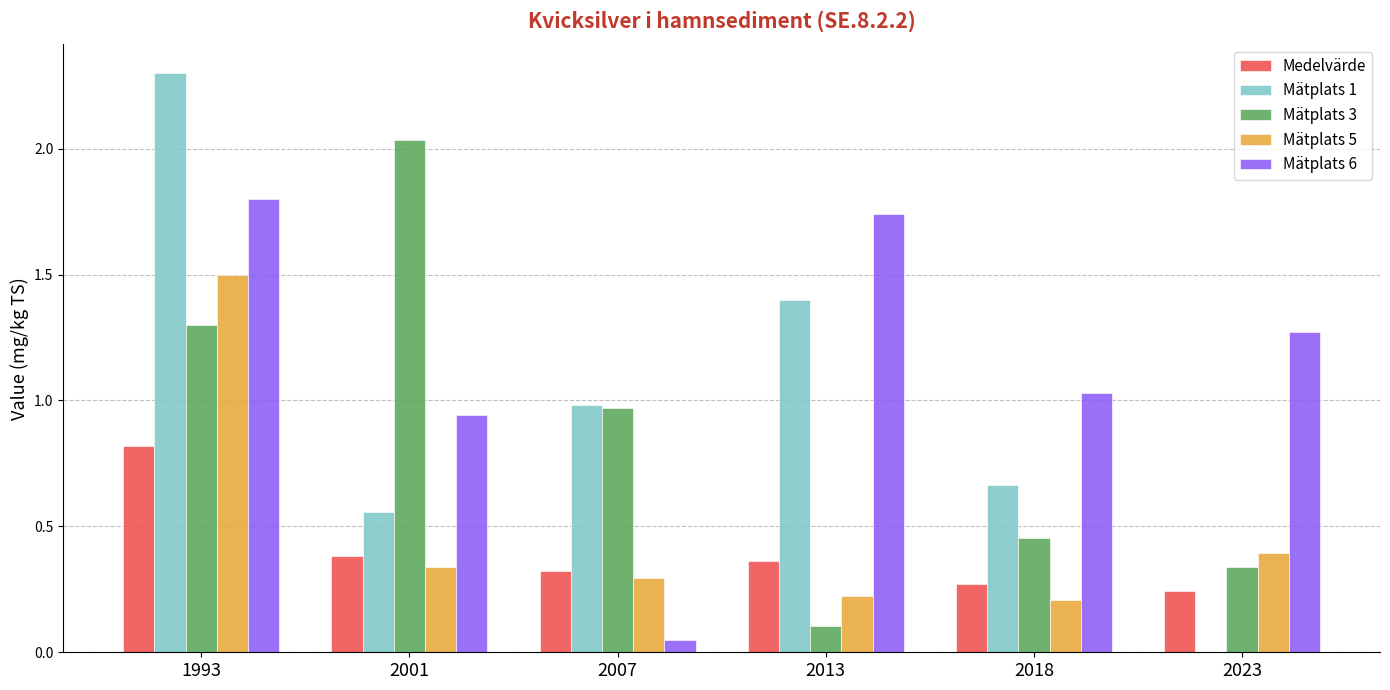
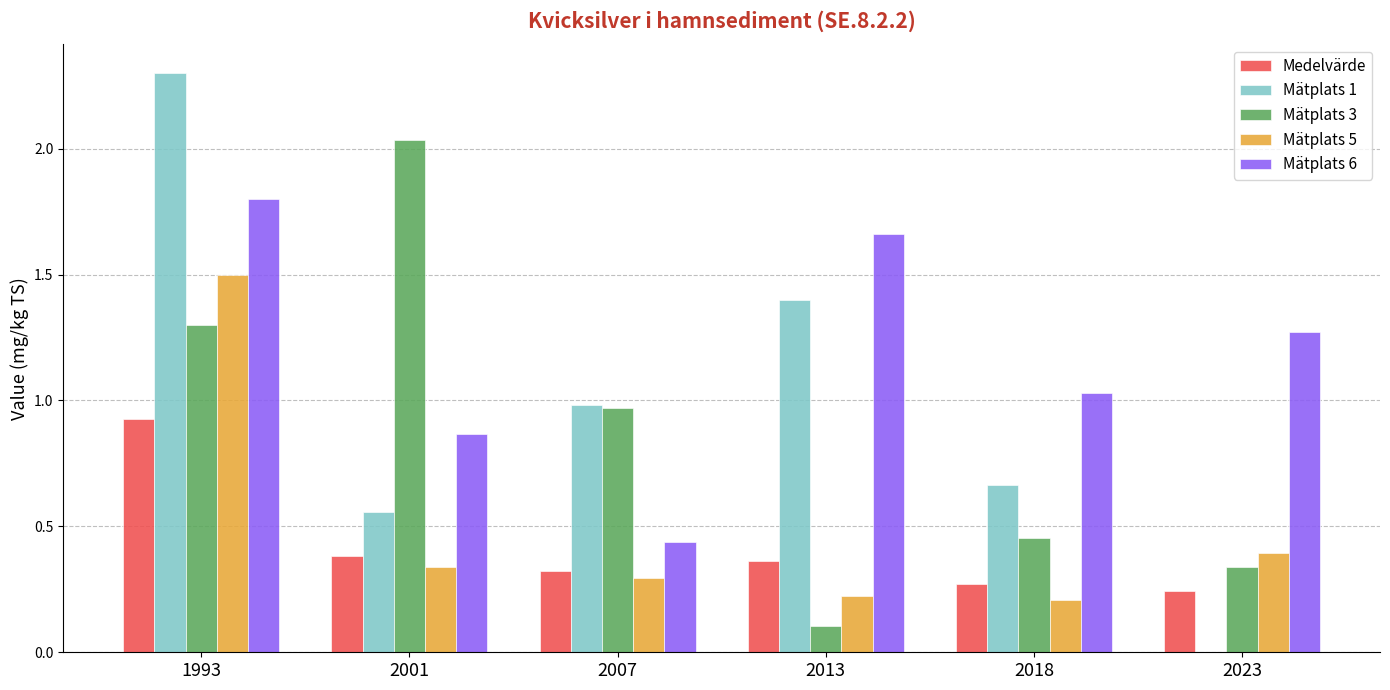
  {
    "Medelvärde": {
-     "1993": 0.82,
+     "1993": 0.93,
      "2001": 0.38,
      "2007": 0.32,
      "2013": 0.36,
      "2018": 0.27,
      "2023": 0.25
    },
    "Mätplats 1": {
      "1993": 2.30,
      "2001": 0.56,
      "2007": 0.98,
      "2013": 1.40,
      "2018": 0.67,
      "2023": 0.00
    },
    "Mätplats 3": {
      "1993": 1.30,
      "2001": 2.04,
      "2007": 0.97,
      "2013": 0.10,
      "2018": 0.45,
      "2023": 0.34
    },
    "Mätplats 5": {
      "1993": 1.50,
      "2001": 0.34,
      "2007": 0.30,
      "2013": 0.22,
      "2018": 0.21,
      "2023": 0.39
    },
    "Mätplats 6": {
      "1993": 1.80,
-     "2001": 0.94,
-     "2007": 0.05,
-     "2013": 1.74,
+     "2001": 0.87,
+     "2007": 0.44,
+     "2013": 1.66,
      "2018": 1.03,
      "2023": 1.27
    }
  }
